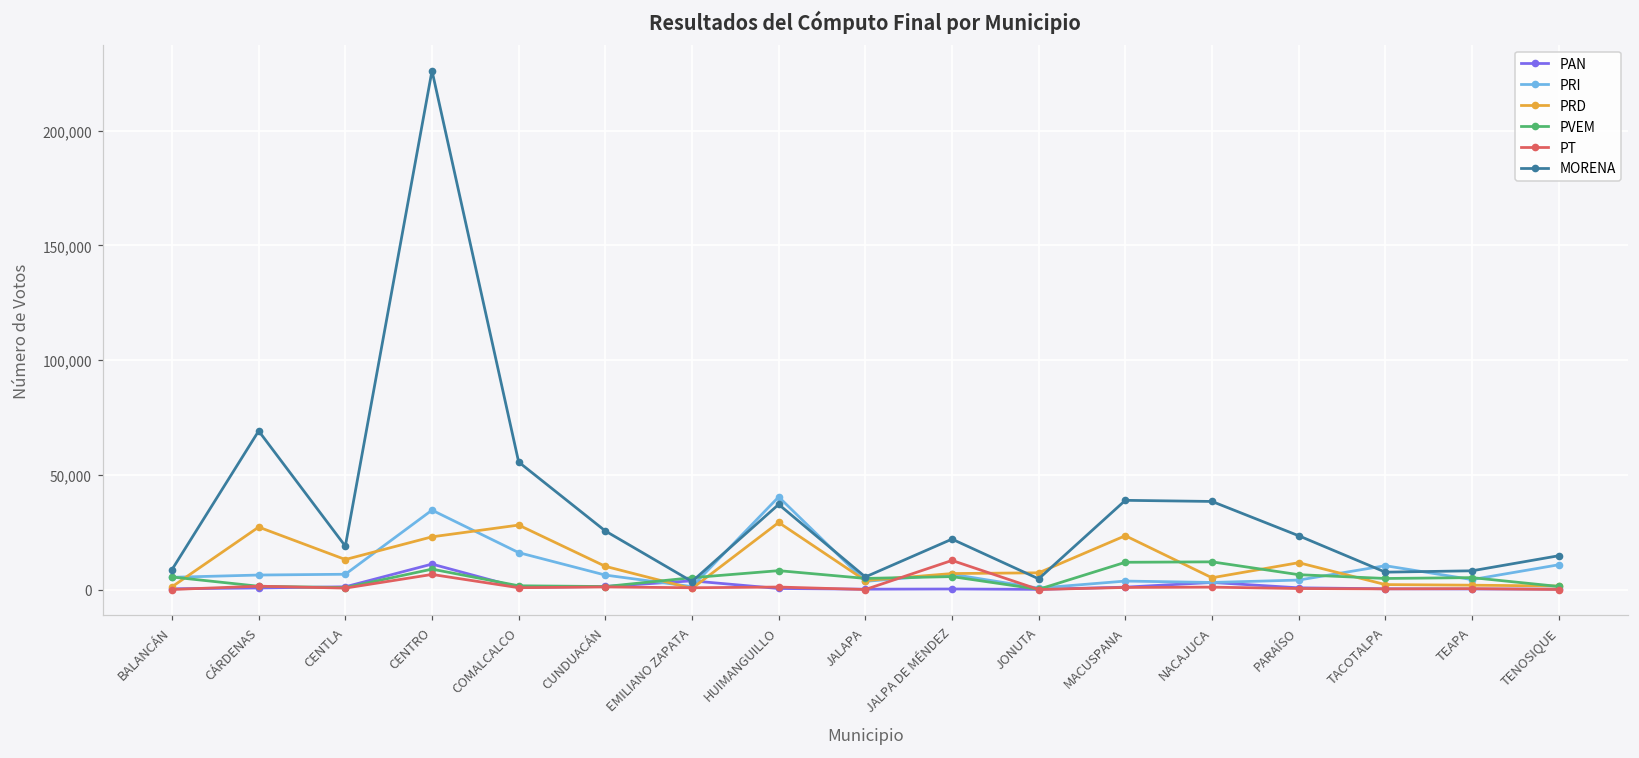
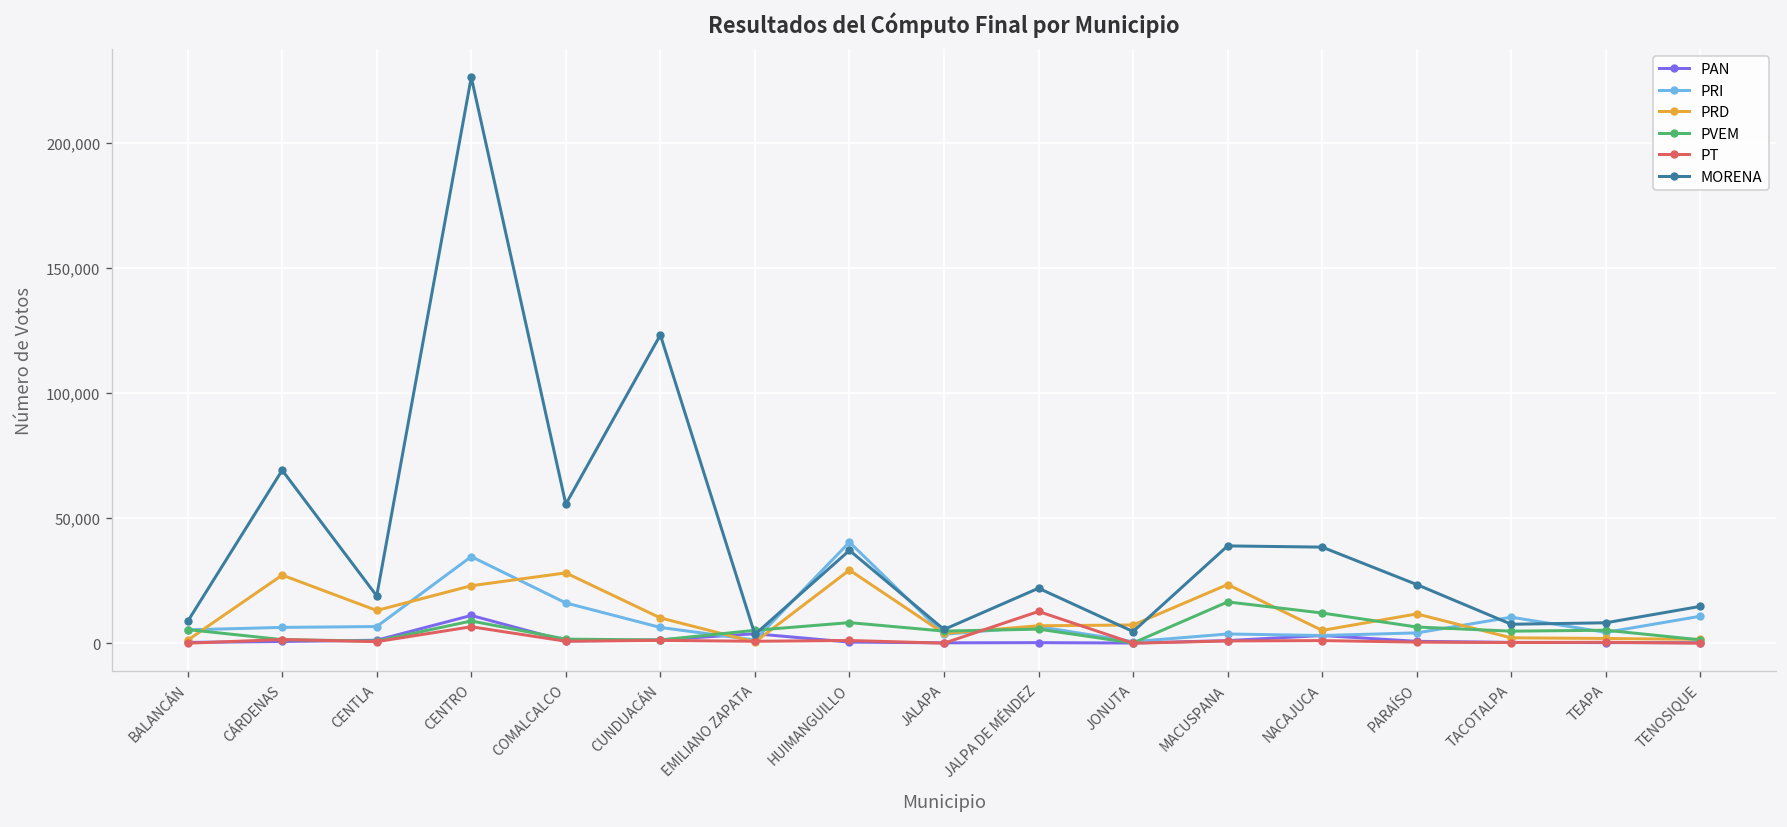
  {
    "PAN": {
      "CENTRO": "11,000",
      "JALPA DE MÉNDEZ": "0"
    },
    "PRI": {
      "CÁRDENAS": "6,000",
      "CENTLA": "7,000",
      "CENTRO": "35,000",
      "COMALCALCO": "16,000",
      "CUNDUACÁN": "6,000",
      "HUIMANGUILLO": "40,000",
      "MACUSPANA": "4,000",
      "PARAÍSO": "4,000",
      "TACOTALPA": "10,000",
      "TENOSIQUE": "11,000"
    },
    "PRD": {
      "CÁRDENAS": "27,000",
      "CENTLA": "13,000",
      "CENTRO": "23,000",
      "COMALCALCO": "28,000",
      "CUNDUACÁN": "10,000",
      "HUIMANGUILLO": "29,000",
      "JONUTA": "7,000",
      "MACUSPANA": "23,000",
      "NACAJUCA": "5,000",
      "PARAÍSO": "12,000",
      "TACOTALPA": "2,000",
      "TEAPA": "2,000"
    },
    "PVEM": {
      "CENTRO": "9,000",
      "EMILIANO ZAPATA": "5,000",
      "HUIMANGUILLO": "8,000",
-     "MACUSPANA": "12,000",
+     "MACUSPANA": "16,000",
      "NACAJUCA": "12,000",
      "PARAÍSO": "6,000",
      "TACOTALPA": "5,000"
    },
    "PT": {
      "CENTRO": "7,000",
      "JALPA DE MÉNDEZ": "13,000",
      "NACAJUCA": "1,000"
    },
    "MORENA": {
      "BALANCÁN": "9,000",
      "CÁRDENAS": "69,000",
      "CENTLA": "19,000",
      "CENTRO": "226,000",
      "COMALCALCO": "56,000",
-     "CUNDUACÁN": "26,000",
+     "CUNDUACÁN": "123,000",
      "HUIMANGUILLO": "37,000",
      "JALPA DE MÉNDEZ": "22,000",
      "JONUTA": "5,000",
      "MACUSPANA": "39,000",
      "NACAJUCA": "38,000",
      "PARAÍSO": "23,000",
      "TACOTALPA": "8,000",
      "TEAPA": "8,000",
      "TENOSIQUE": "15,000"
    }
  }
